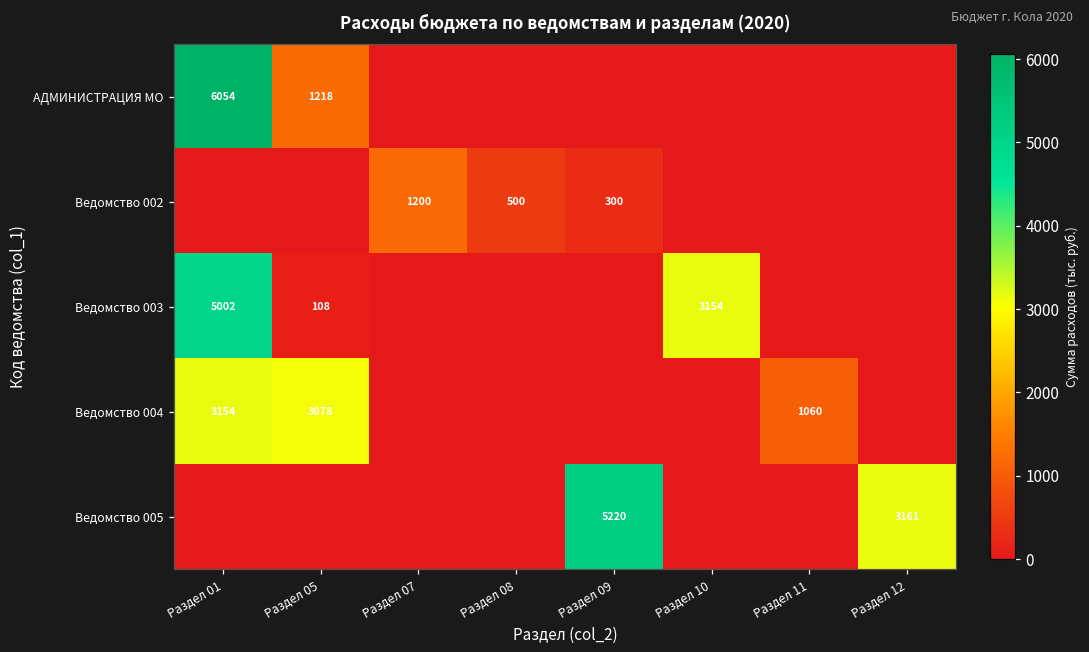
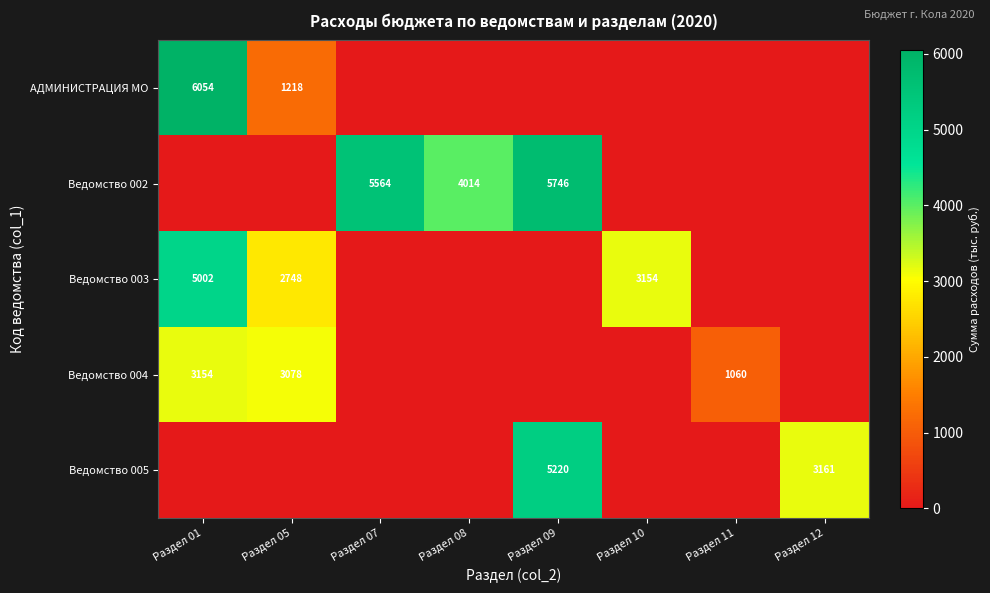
  {
    "АДМИНИСТРАЦИЯ МО": {
      "Раздел 01": 6054,
      "Раздел 05": 1218
    },
    "Ведомство 002": {
-     "Раздел 07": 1200,
-     "Раздел 08": 500,
-     "Раздел 09": 300
+     "Раздел 07": 5564,
+     "Раздел 08": 4014,
+     "Раздел 09": 5746
    },
    "Ведомство 003": {
      "Раздел 01": 5002,
-     "Раздел 05": 108,
+     "Раздел 05": 2748,
      "Раздел 10": 3154
    },
    "Ведомство 004": {
      "Раздел 01": 3154,
      "Раздел 05": 3078,
      "Раздел 11": 1060
    },
    "Ведомство 005": {
      "Раздел 09": 5220,
      "Раздел 12": 3161
    }
  }
